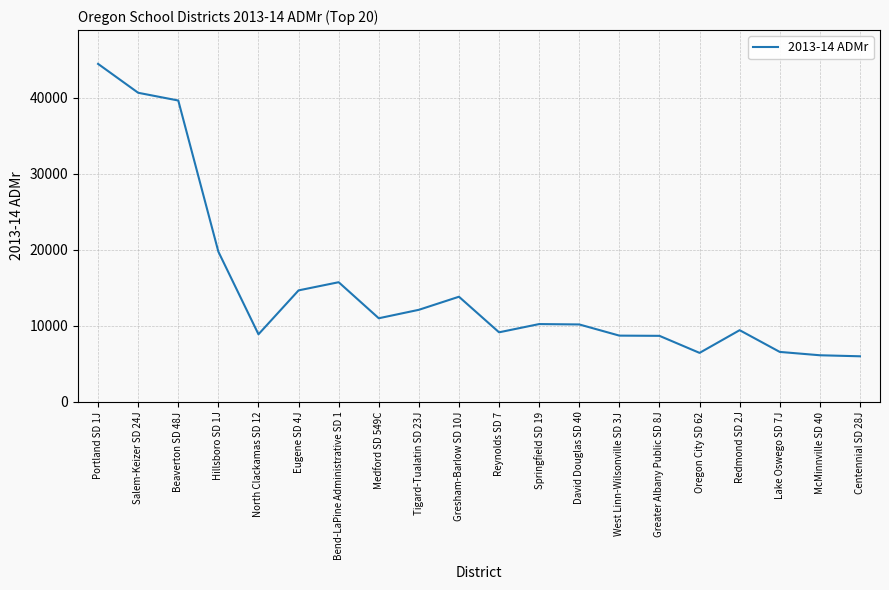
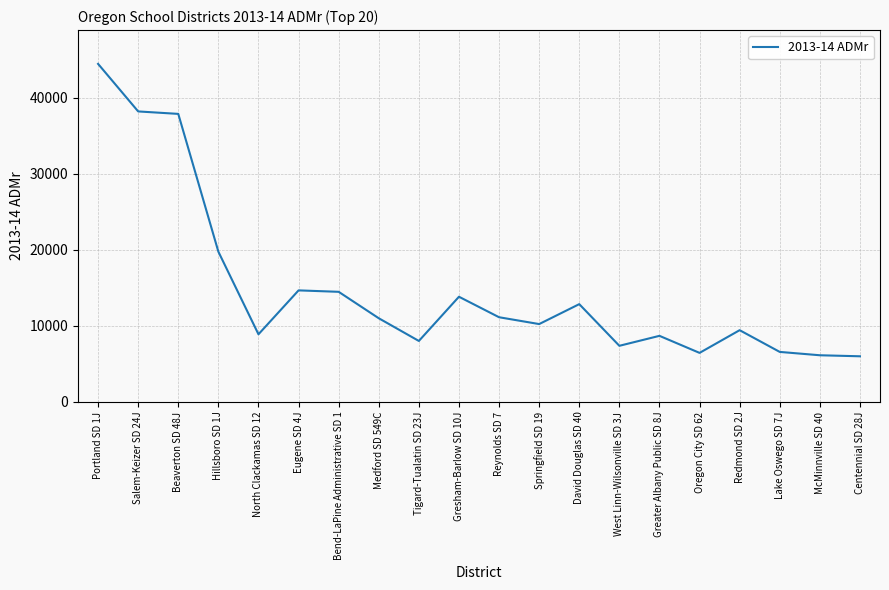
  {
    "Portland SD 1J": 44000,
-   "Salem-Keizer SD 24J": 41000,
-   "Beaverton SD 48J": 40000,
+   "Salem-Keizer SD 24J": 38000,
+   "Beaverton SD 48J": 38000,
    "Hillsboro SD 1J": 20000,
    "North Clackamas SD 12": 9000,
    "Eugene SD 4J": 15000,
-   "Bend-LaPine Administrative SD 1": 16000,
+   "Bend-LaPine Administrative SD 1": 14000,
    "Medford SD 549C": 11000,
-   "Tigard-Tualatin SD 23J": 12000,
+   "Tigard-Tualatin SD 23J": 8000,
    "Gresham-Barlow SD 10J": 14000,
-   "Reynolds SD 7": 9000,
+   "Reynolds SD 7": 11000,
    "Springfield SD 19": 10000,
-   "David Douglas SD 40": 10000,
-   "West Linn-Wilsonville SD 3J": 9000,
+   "David Douglas SD 40": 13000,
+   "West Linn-Wilsonville SD 3J": 7000,
    "Greater Albany Public SD 8J": 9000,
    "Oregon City SD 62": 6000,
    "Redmond SD 2J": 9000,
    "Lake Oswego SD 7J": 7000,
    "McMinnville SD 40": 6000,
    "Centennial SD 28J": 6000
  }
